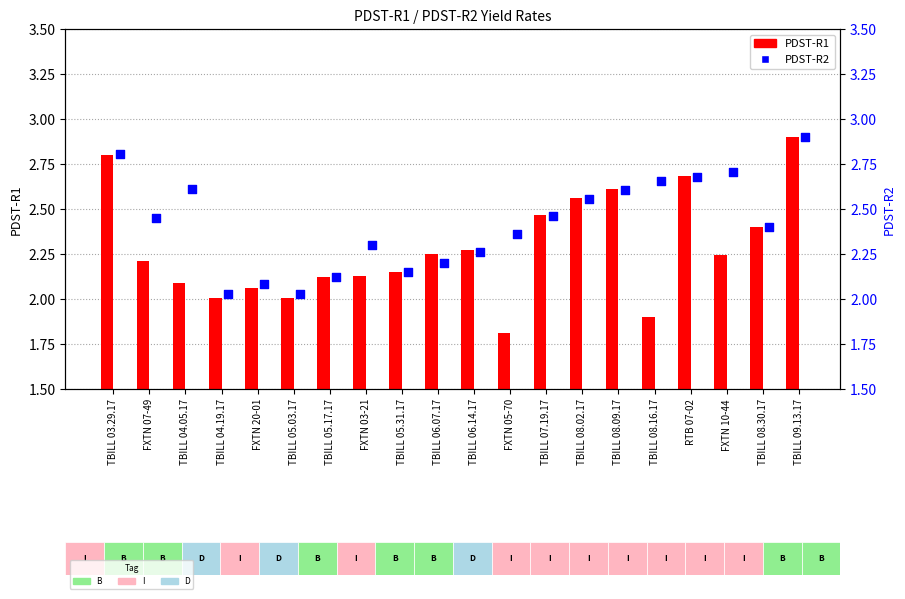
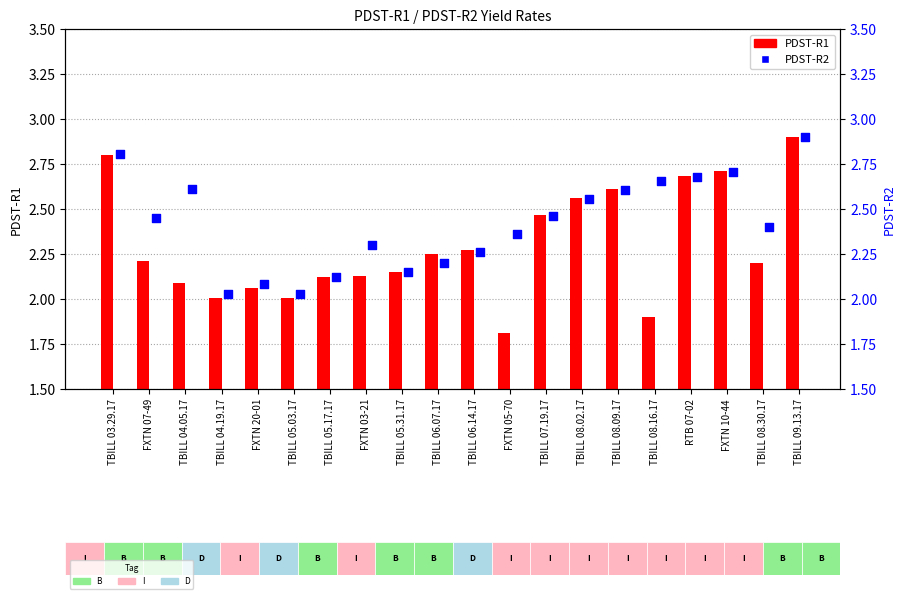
  {
    "PDST-R1": {
      "TBILL 03.29.17": 2.80,
      "FXTN 07-49": 2.21,
      "TBILL 04.05.17": 2.09,
      "TBILL 04.19.17": 2.00,
      "FXTN 20-01": 2.06,
      "TBILL 05.03.17": 2.00,
      "TBILL 05.17.17": 2.13,
      "FXTN 03-21": 2.13,
      "TBILL 05.31.17": 2.15,
      "TBILL 06.07.17": 2.25,
      "TBILL 06.14.17": 2.27,
      "FXTN 05-70": 1.81,
      "TBILL 07.19.17": 2.47,
      "TBILL 08.02.17": 2.56,
      "TBILL 08.09.17": 2.61,
      "TBILL 08.16.17": 1.90,
      "RTB 07-02": 2.68,
-     "FXTN 10-44": 2.25,
-     "TBILL 08.30.17": 2.4,
+     "FXTN 10-44": 2.71,
+     "TBILL 08.30.17": 2.2,
      "TBILL 09.13.17": 2.90
    }
  }
